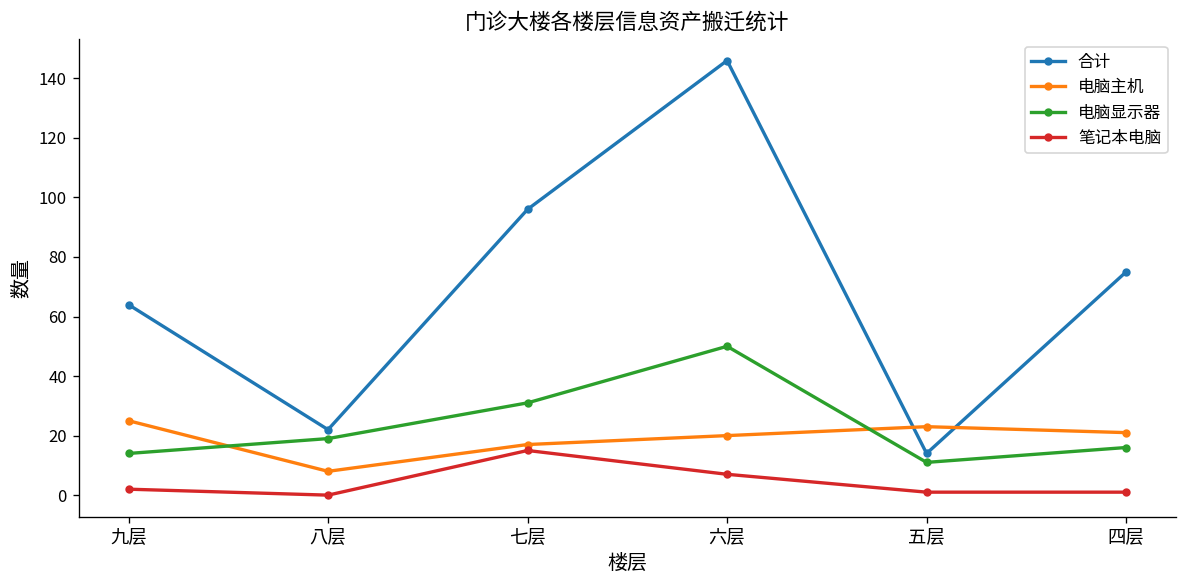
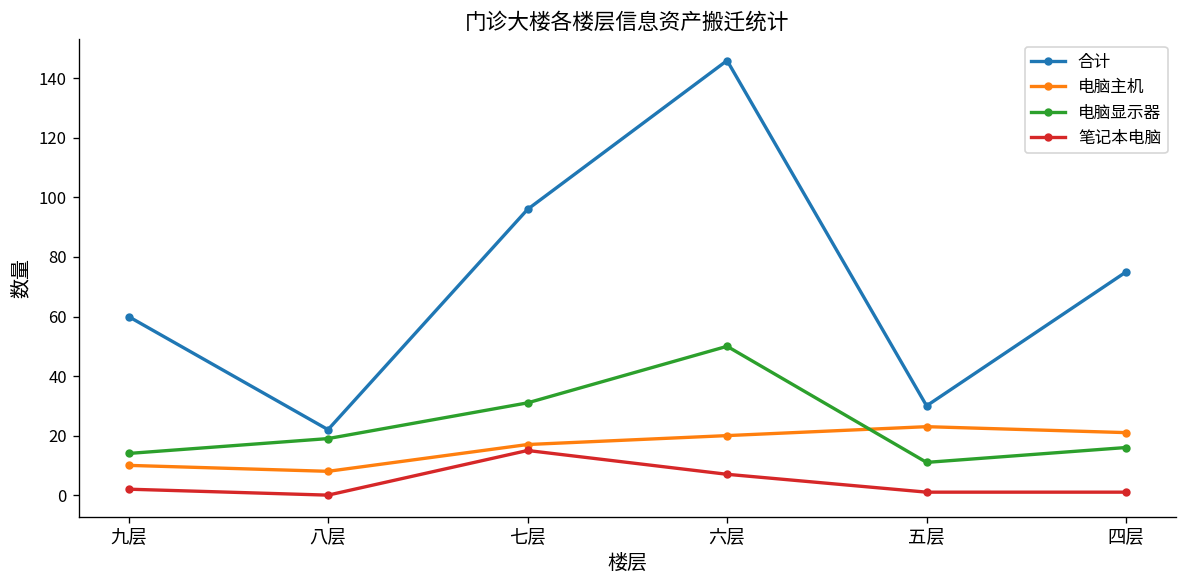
  {
    "合计": {
-     "九层": 64,
+     "九层": 60,
      "八层": 22,
      "七层": 96,
      "六层": 146,
-     "五层": 14,
+     "五层": 30,
      "四层": 75
    },
    "电脑主机": {
-     "九层": 25,
+     "九层": 10,
      "八层": 8,
      "七层": 17,
      "六层": 20,
      "五层": 23,
      "四层": 21
    },
    "电脑显示器": {
      "九层": 14,
      "八层": 19,
      "七层": 31,
      "六层": 50,
      "五层": 11,
      "四层": 16
    },
    "笔记本电脑": {
      "九层": 2,
      "八层": 0,
      "七层": 15,
      "六层": 7,
      "五层": 1,
      "四层": 1
    }
  }
